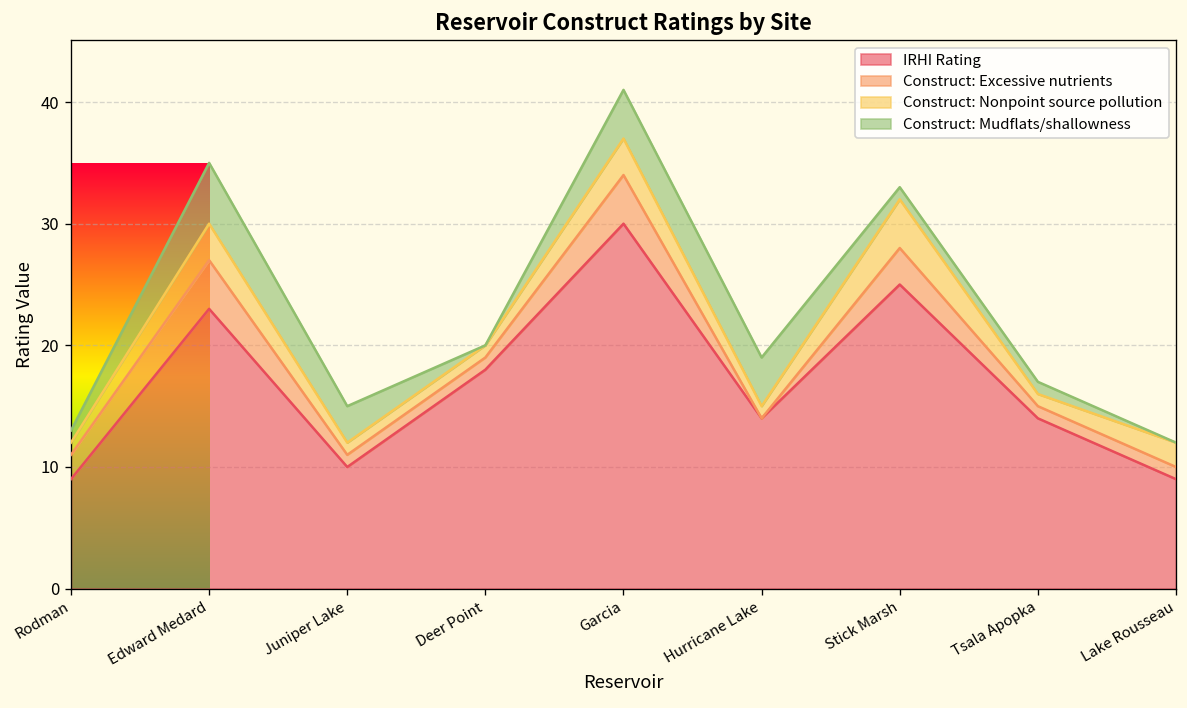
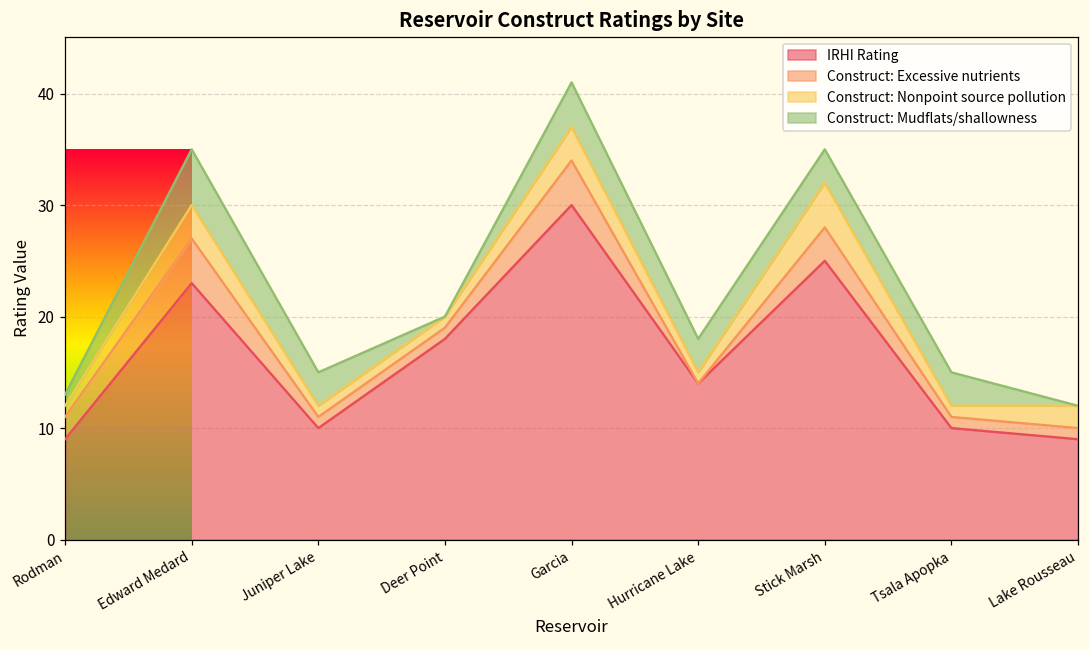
  {
    "IRHI Rating": {
      "Rodman": 9,
      "Edward Medard": 23,
      "Juniper Lake": 10,
      "Deer Point": 18,
      "Garcia": 30,
      "Stick Marsh": 25,
-     "Tsala Apopka": 14,
+     "Tsala Apopka": 10,
      "Lake Rousseau": 9
    },
    "Construct: Mudflats/shallowness": {
      "Rodman": 1,
      "Edward Medard": 5,
      "Juniper Lake": 3,
      "Garcia": 4,
-     "Hurricane Lake": 4,
-     "Stick Marsh": 1,
-     "Tsala Apopka": 1
+     "Hurricane Lake": 3,
+     "Stick Marsh": 3,
+     "Tsala Apopka": 3
    }
  }
